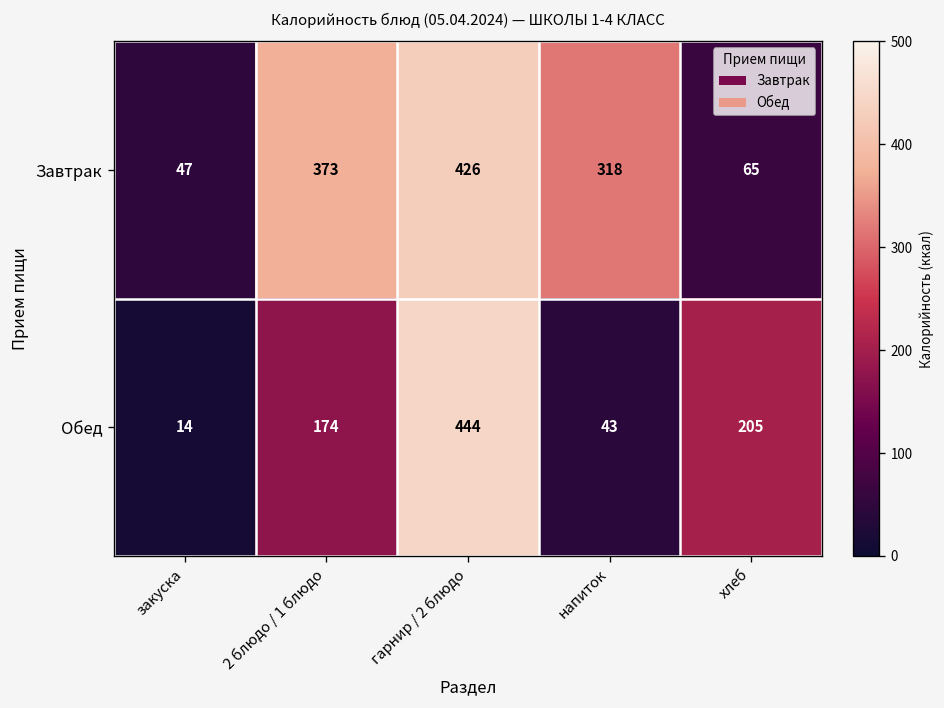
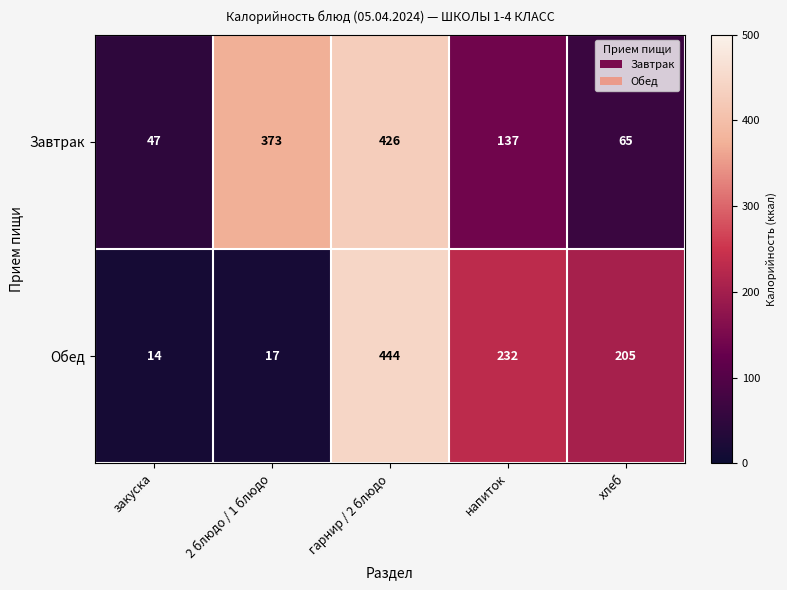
  {
    "Завтрак": {
      "закуска": 47,
      "2 блюдо / 1 блюдо": 373,
      "гарнир / 2 блюдо": 426,
-     "напиток": 318,
+     "напиток": 137,
      "хлеб": 65
    },
    "Обед": {
      "закуска": 14,
-     "2 блюдо / 1 блюдо": 174,
+     "2 блюдо / 1 блюдо": 17,
      "гарнир / 2 блюдо": 444,
-     "напиток": 43,
+     "напиток": 232,
      "хлеб": 205
    }
  }
